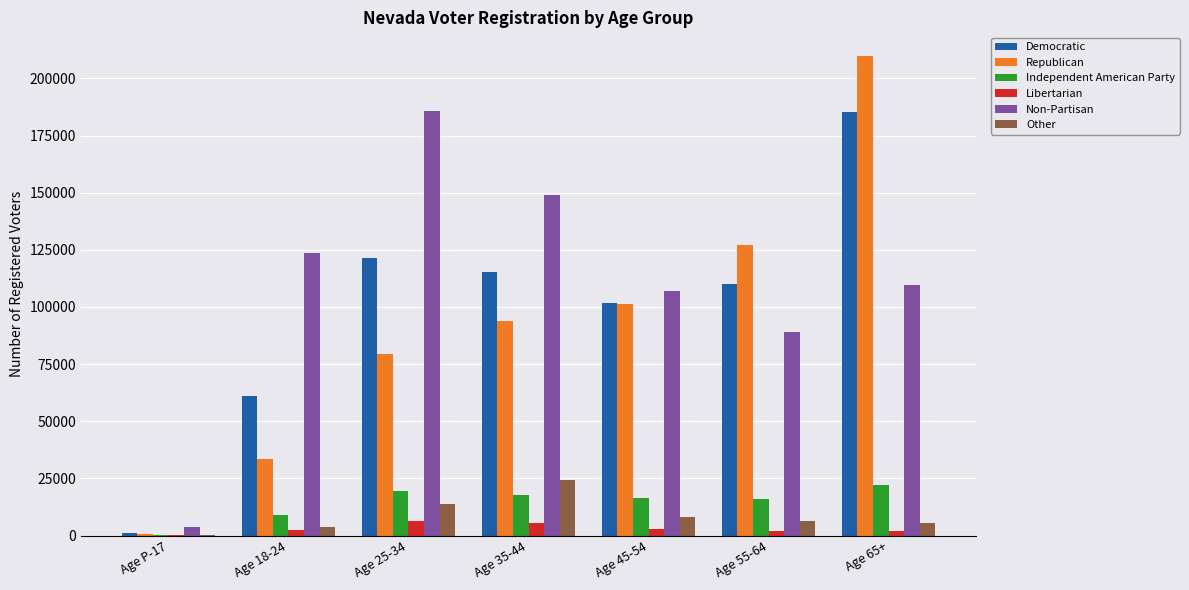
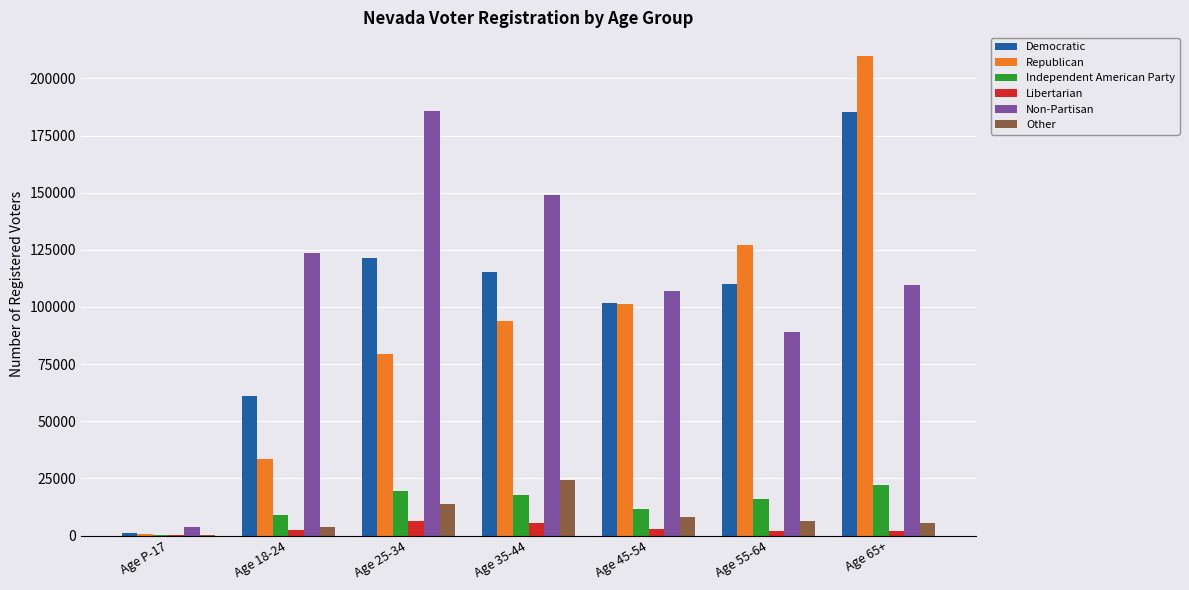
  {
    "Democratic": {
      "Age P-17": 1000,
      "Age 18-24": 61000,
      "Age 25-34": 121000,
      "Age 35-44": 115000,
      "Age 45-54": 102000,
      "Age 55-64": 110000,
      "Age 65+": 185000
    },
    "Republican": {
      "Age 18-24": 34000,
      "Age 25-34": 79000,
      "Age 35-44": 94000,
      "Age 45-54": 101000,
      "Age 55-64": 127000,
      "Age 65+": 210000
    },
    "Independent American Party": {
      "Age 18-24": 9000,
      "Age 25-34": 20000,
      "Age 35-44": 18000,
-     "Age 45-54": 16000,
+     "Age 45-54": 12000,
      "Age 55-64": 16000,
      "Age 65+": 22000
    },
    "Libertarian": {
      "Age 18-24": 2000,
      "Age 25-34": 7000,
      "Age 35-44": 5000,
      "Age 45-54": 3000,
      "Age 55-64": 2000,
      "Age 65+": 2000
    },
    "Non-Partisan": {
      "Age P-17": 4000,
      "Age 18-24": 124000,
      "Age 25-34": 186000,
      "Age 35-44": 149000,
      "Age 45-54": 107000,
      "Age 55-64": 89000,
      "Age 65+": 109000
    },
    "Other": {
      "Age 18-24": 4000,
      "Age 25-34": 14000,
      "Age 35-44": 24000,
      "Age 45-54": 8000,
      "Age 55-64": 7000,
      "Age 65+": 6000
    }
  }
